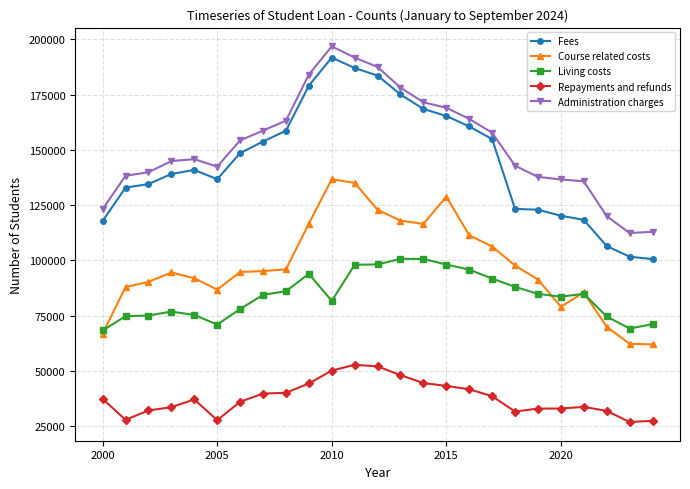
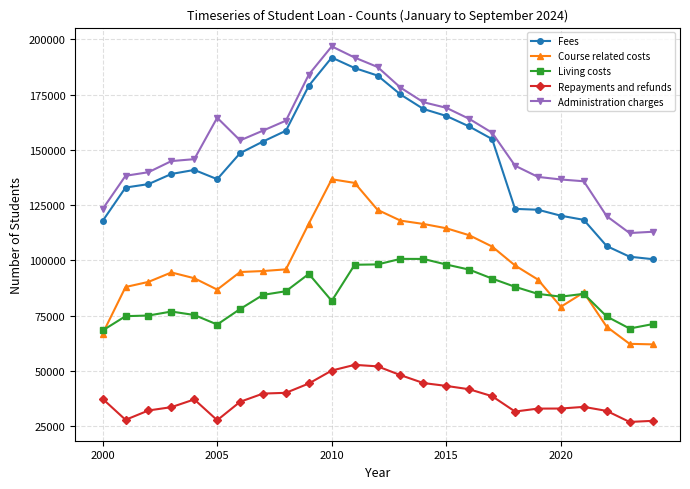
  {
    "Fees": {
      "2000": 118000,
      "2005": 137000,
      "2010": 192000,
      "2015": 165000,
      "2020": 120000
    },
    "Course related costs": {
      "2000": 67000,
      "2005": 87000,
      "2010": 137000,
-     "2015": 129000,
+     "2015": 115000,
      "2020": 79000
    },
    "Living costs": {
      "2000": 68000,
      "2005": 71000,
      "2010": 82000,
      "2015": 98000,
      "2020": 84000
    },
    "Repayments and refunds": {
      "2000": 37000,
      "2005": 28000,
      "2010": 50000,
      "2015": 43000,
      "2020": 33000
    },
    "Administration charges": {
      "2000": 123000,
-     "2005": 142000,
+     "2005": 165000,
      "2010": 197000,
      "2015": 169000,
      "2020": 137000
    }
  }
